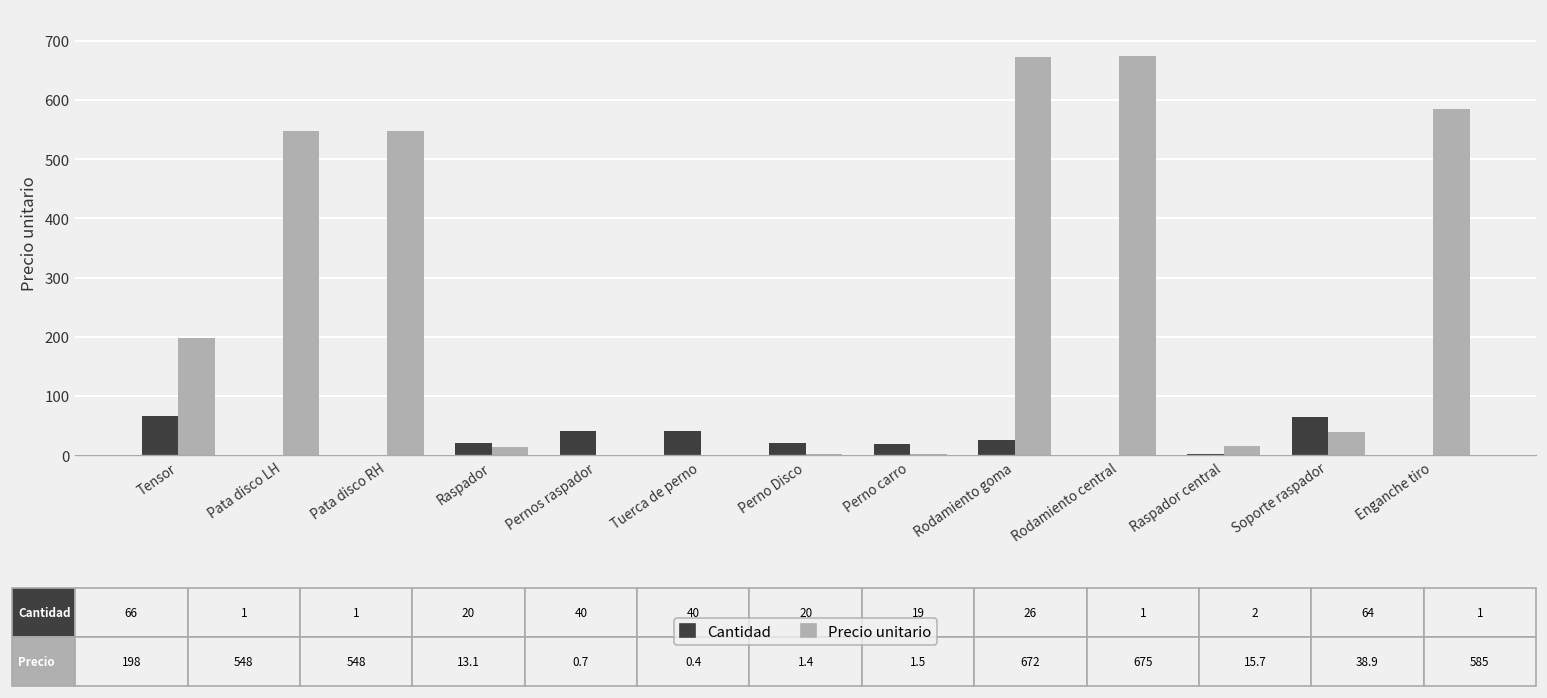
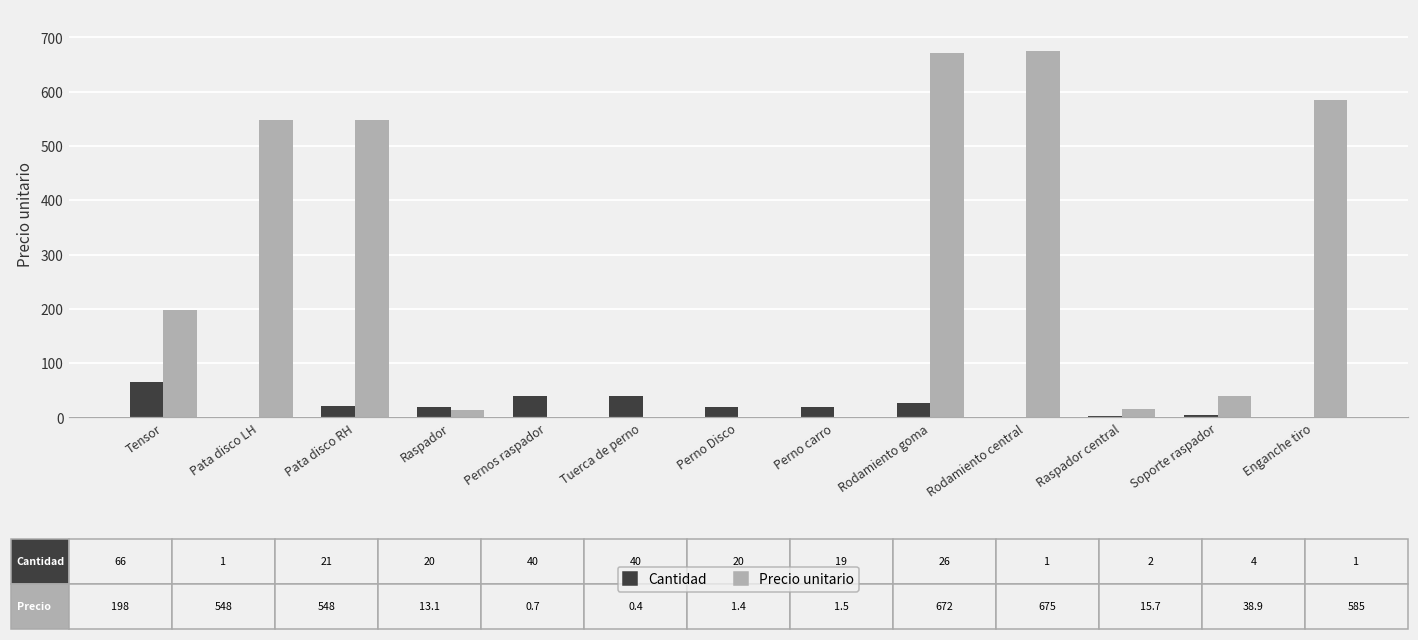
  {
    "Cantidad": {
-     "Pata disco RH": 1,
-     "Soporte raspador": 64
+     "Pata disco RH": 21,
+     "Soporte raspador": 4
    }
  }
